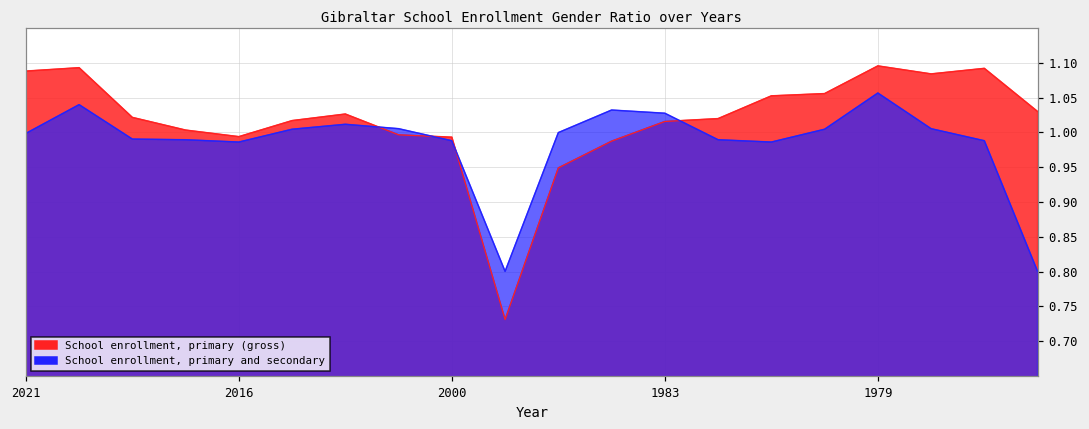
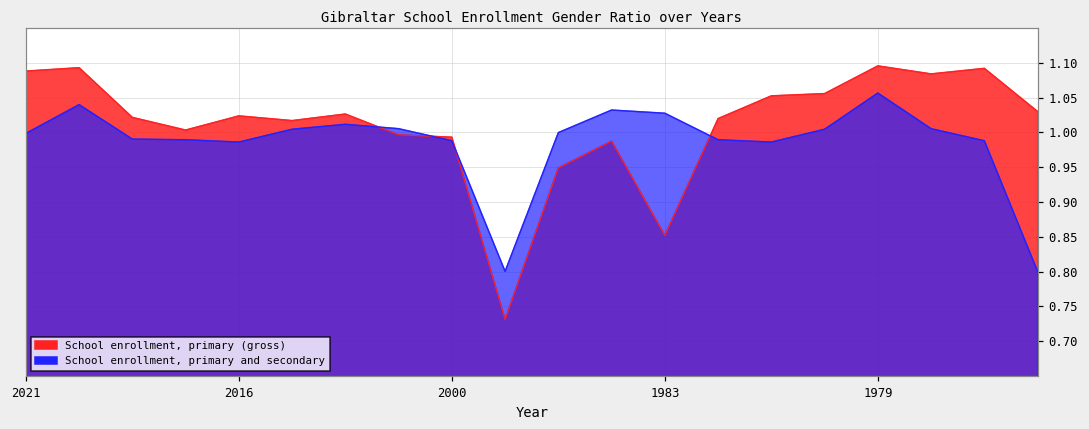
  {
    "School enrollment, primary (gross)": {
      "2021": 1.09,
-     "2016": 0.99,
+     "2016": 1.02,
      "2000": 0.99,
-     "1983": 1.02,
+     "1983": 0.85,
      "1979": 1.10
    },
    "School enrollment, primary and secondary": {
      "2021": 1.00,
      "2016": 0.99,
      "2000": 0.99,
      "1983": 1.03,
      "1979": 1.06
    }
  }
